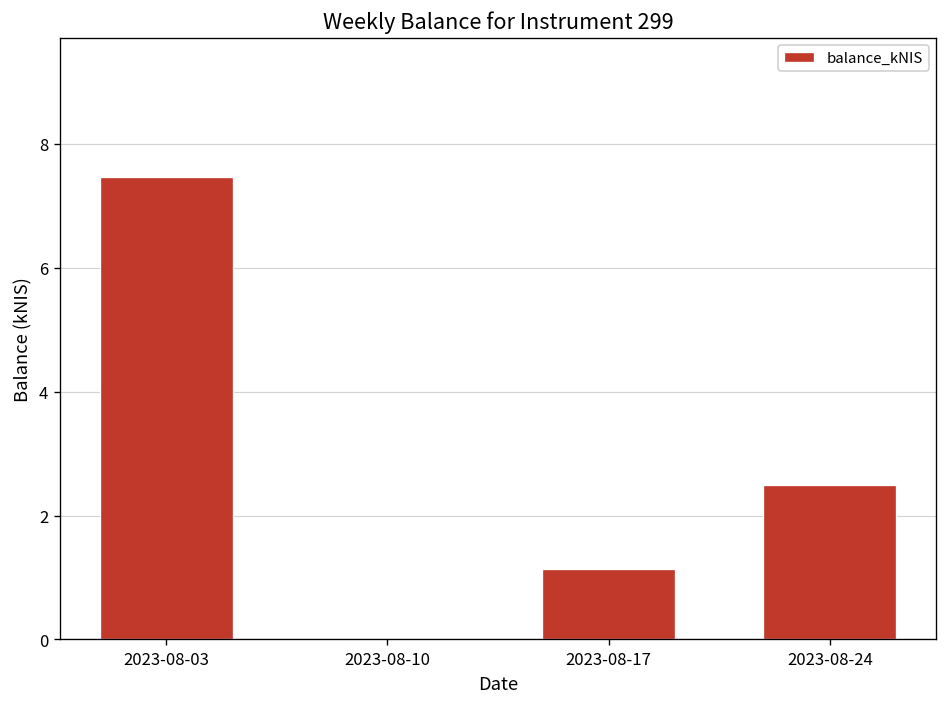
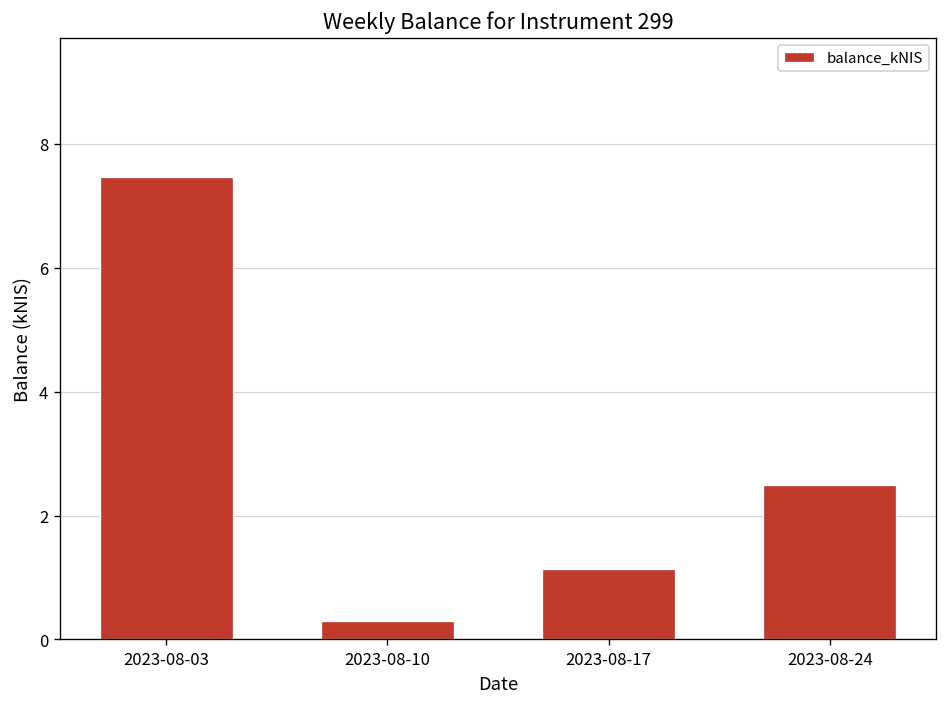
  {
    "2023-08-03": 7.5,
-   "2023-08-10": 0.0,
+   "2023-08-10": 0.3,
    "2023-08-17": 1.1,
    "2023-08-24": 2.5
  }
